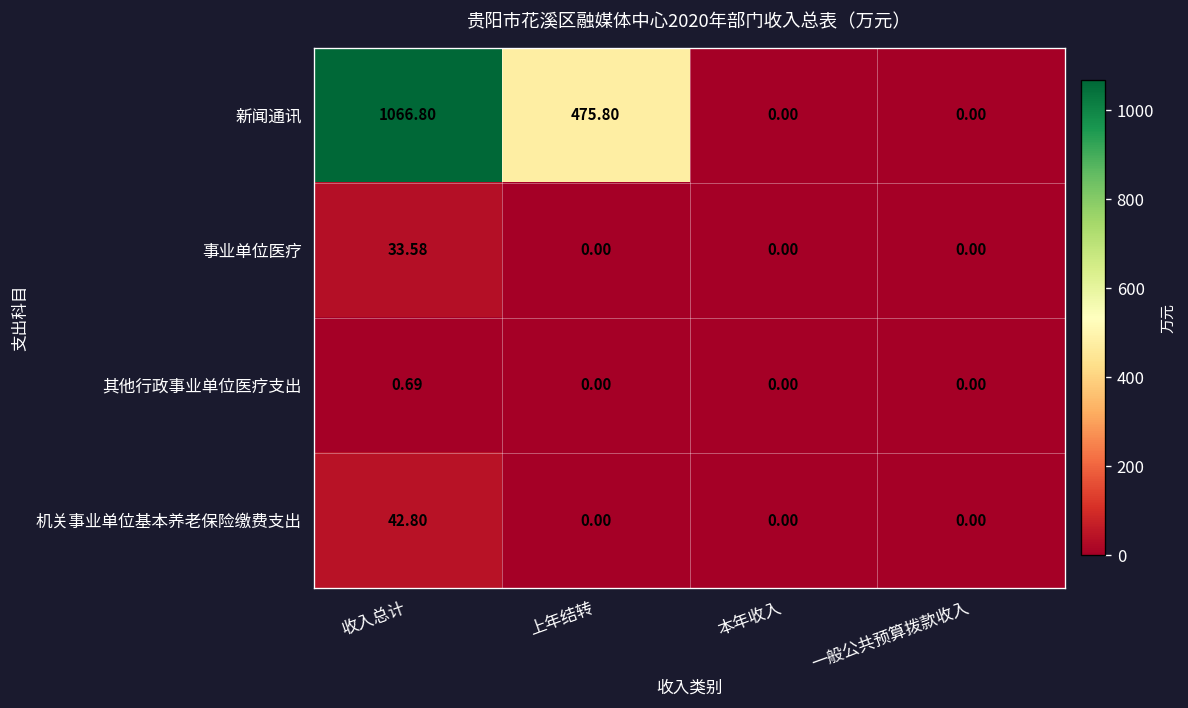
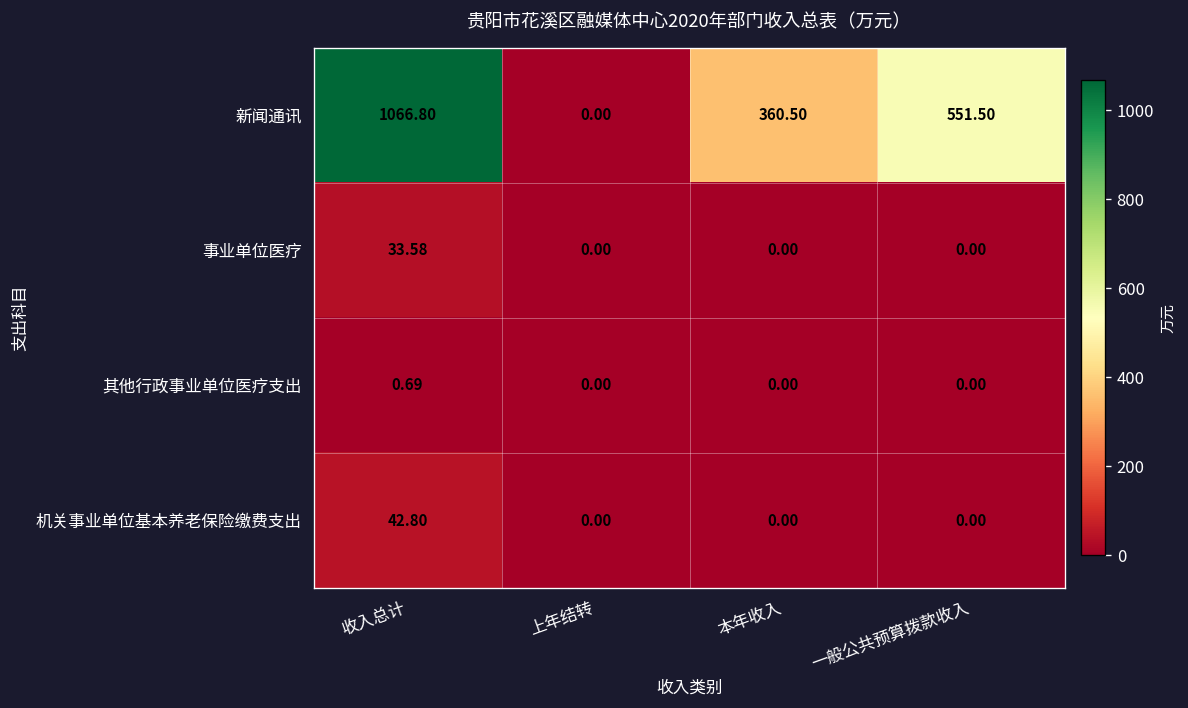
  {
    "新闻通讯": {
      "收入总计": 1066.80,
-     "上年结转": 475.80,
-     "本年收入": 0.00,
-     "一般公共预算拨款收入": 0.00
+     "上年结转": 0.00,
+     "本年收入": 360.50,
+     "一般公共预算拨款收入": 551.50
    },
    "事业单位医疗": {
      "收入总计": 33.58,
      "上年结转": 0.00,
      "本年收入": 0.00,
      "一般公共预算拨款收入": 0.00
    },
    "其他行政事业单位医疗支出": {
      "收入总计": 0.69,
      "上年结转": 0.00,
      "本年收入": 0.00,
      "一般公共预算拨款收入": 0.00
    },
    "机关事业单位基本养老保险缴费支出": {
      "收入总计": 42.80,
      "上年结转": 0.00,
      "本年收入": 0.00,
      "一般公共预算拨款收入": 0.00
    }
  }
